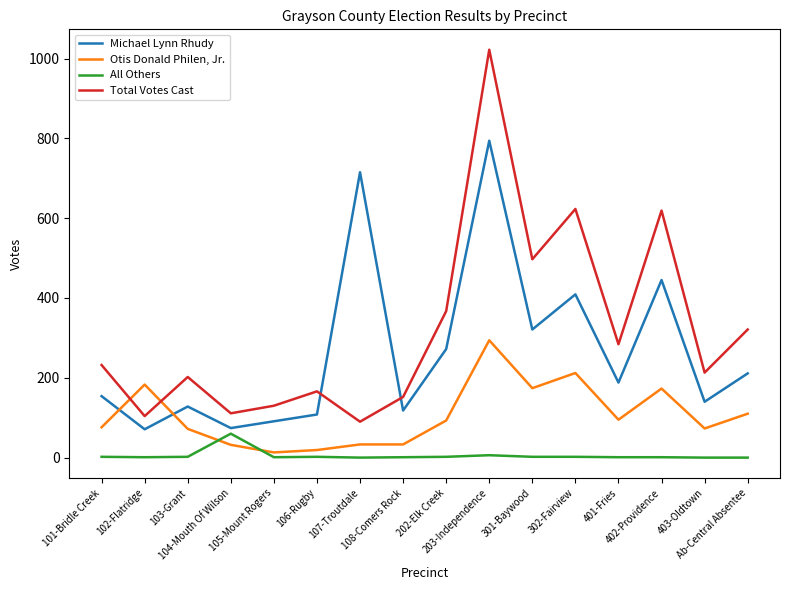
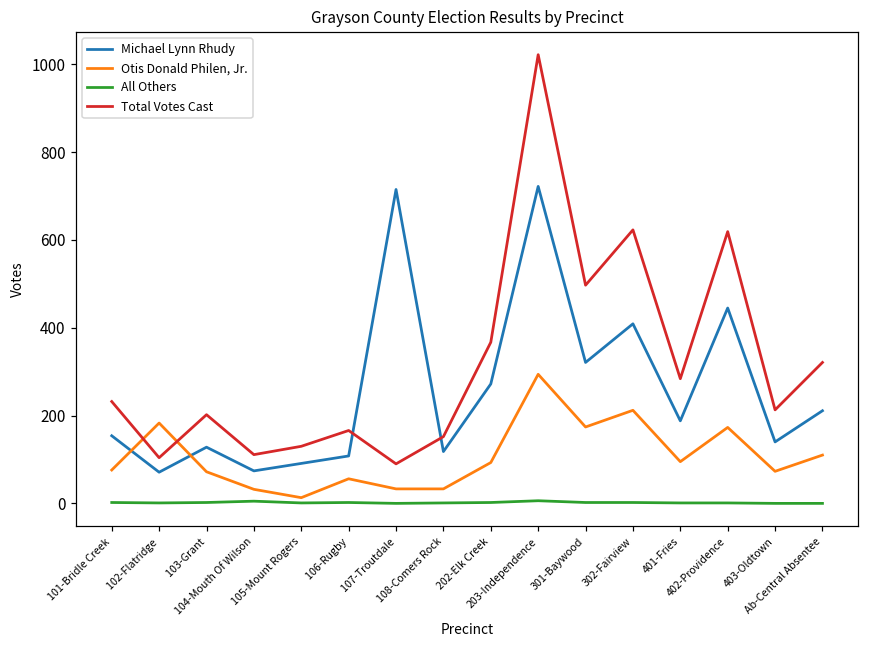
  {
    "Michael Lynn Rhudy": {
      "101-Bridle Creek": 150,
      "102-Flatridge": 70,
      "103-Grant": 130,
      "104-Mouth Of Wilson": 70,
      "105-Mount Rogers": 90,
      "106-Rugby": 110,
      "107-Troutdale": 720,
      "108-Comers Rock": 120,
      "202-Elk Creek": 270,
-     "203-Independence": 790,
+     "203-Independence": 720,
      "301-Baywood": 320,
      "302-Fairview": 410,
      "401-Fries": 190,
      "402-Providence": 450,
      "403-Oldtown": 140,
      "Ab-Central Absentee": 210
    },
    "Otis Donald Philen, Jr.": {
      "101-Bridle Creek": 80,
      "102-Flatridge": 180,
      "103-Grant": 70,
      "104-Mouth Of Wilson": 30,
      "105-Mount Rogers": 10,
-     "106-Rugby": 20,
+     "106-Rugby": 60,
      "107-Troutdale": 30,
      "108-Comers Rock": 30,
      "202-Elk Creek": 90,
      "203-Independence": 290,
      "301-Baywood": 170,
      "302-Fairview": 210,
      "401-Fries": 100,
      "402-Providence": 170,
      "403-Oldtown": 70,
      "Ab-Central Absentee": 110
    },
    "All Others": {
      "101-Bridle Creek": 0,
      "102-Flatridge": 0,
      "103-Grant": 0,
-     "104-Mouth Of Wilson": 60,
+     "104-Mouth Of Wilson": 10,
      "105-Mount Rogers": 0,
      "106-Rugby": 0,
      "107-Troutdale": 0,
      "108-Comers Rock": 0,
      "202-Elk Creek": 0,
      "203-Independence": 10,
      "301-Baywood": 0,
      "302-Fairview": 0,
      "401-Fries": 0,
      "402-Providence": 0,
      "403-Oldtown": 0,
      "Ab-Central Absentee": 0
    },
    "Total Votes Cast": {
      "101-Bridle Creek": 230,
      "102-Flatridge": 100,
      "103-Grant": 200,
      "104-Mouth Of Wilson": 110,
      "105-Mount Rogers": 130,
      "106-Rugby": 170,
      "107-Troutdale": 90,
      "108-Comers Rock": 150,
      "202-Elk Creek": 370,
      "203-Independence": 1020,
      "301-Baywood": 500,
      "302-Fairview": 620,
      "401-Fries": 280,
      "402-Providence": 620,
      "403-Oldtown": 210,
      "Ab-Central Absentee": 320
    }
  }
